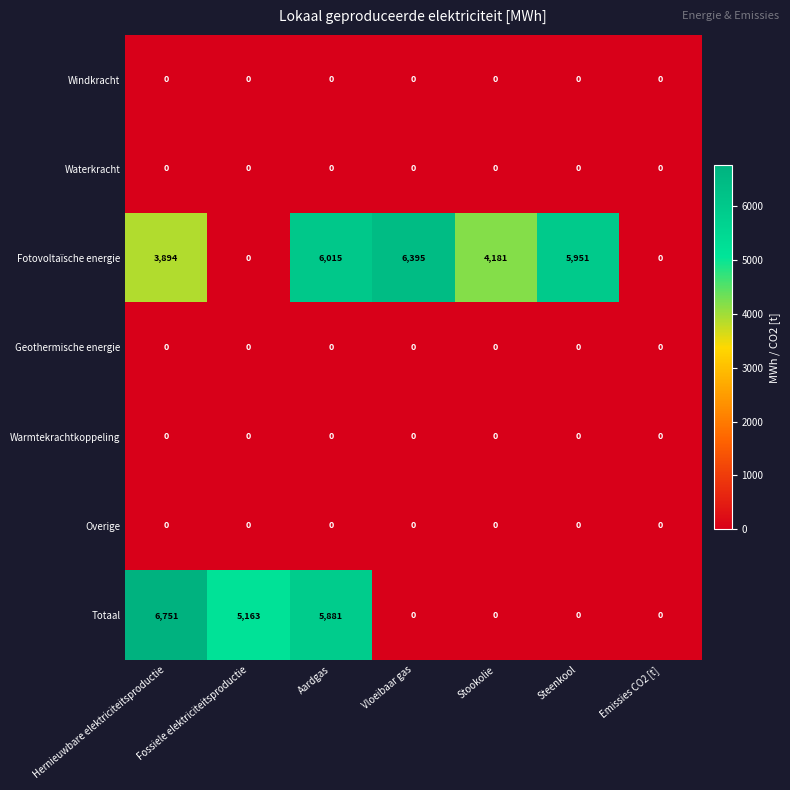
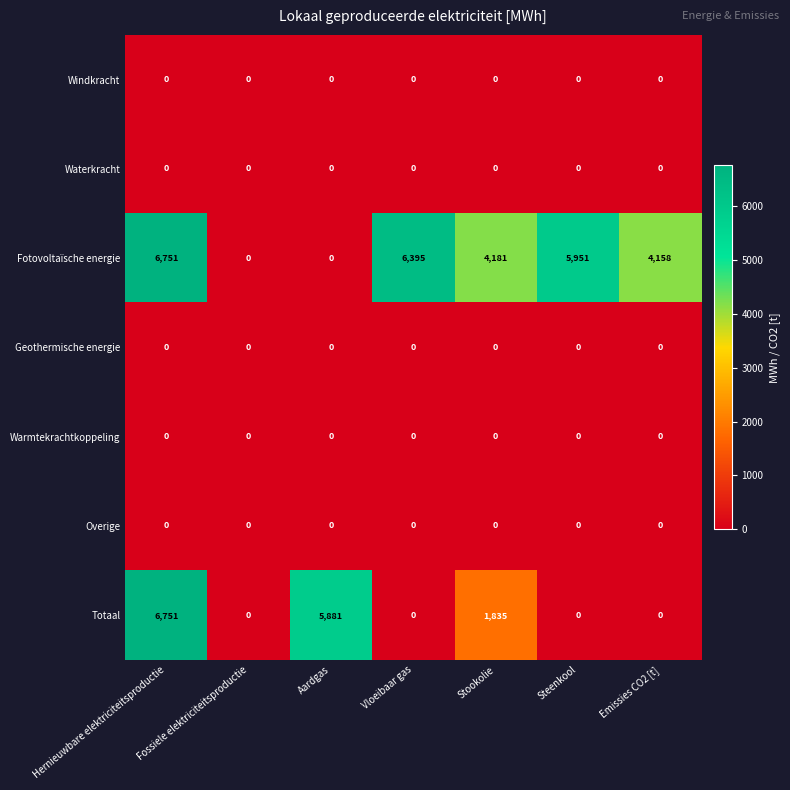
  {
    "Windkracht": {
      "Hernieuwbare elektriciteitsproductie": "0",
      "Fossiele elektriciteitsproductie": "0",
      "Aardgas": "0",
      "Vloeibaar gas": "0",
      "Stookolie": "0",
      "Steenkool": "0",
      "Emissies CO2 [t]": "0"
    },
    "Waterkracht": {
      "Hernieuwbare elektriciteitsproductie": "0",
      "Fossiele elektriciteitsproductie": "0",
      "Aardgas": "0",
      "Vloeibaar gas": "0",
      "Stookolie": "0",
      "Steenkool": "0",
      "Emissies CO2 [t]": "0"
    },
    "Fotovoltaïsche energie": {
-     "Hernieuwbare elektriciteitsproductie": "3,894",
+     "Hernieuwbare elektriciteitsproductie": "6,751",
      "Fossiele elektriciteitsproductie": "0",
-     "Aardgas": "6,015",
+     "Aardgas": "0",
      "Vloeibaar gas": "6,395",
      "Stookolie": "4,181",
      "Steenkool": "5,951",
-     "Emissies CO2 [t]": "0"
+     "Emissies CO2 [t]": "4,158"
    },
    "Geothermische energie": {
      "Hernieuwbare elektriciteitsproductie": "0",
      "Fossiele elektriciteitsproductie": "0",
      "Aardgas": "0",
      "Vloeibaar gas": "0",
      "Stookolie": "0",
      "Steenkool": "0",
      "Emissies CO2 [t]": "0"
    },
    "Warmtekrachtkoppeling": {
      "Hernieuwbare elektriciteitsproductie": "0",
      "Fossiele elektriciteitsproductie": "0",
      "Aardgas": "0",
      "Vloeibaar gas": "0",
      "Stookolie": "0",
      "Steenkool": "0",
      "Emissies CO2 [t]": "0"
    },
    "Overige": {
      "Hernieuwbare elektriciteitsproductie": "0",
      "Fossiele elektriciteitsproductie": "0",
      "Aardgas": "0",
      "Vloeibaar gas": "0",
      "Stookolie": "0",
      "Steenkool": "0",
      "Emissies CO2 [t]": "0"
    },
    "Totaal": {
      "Hernieuwbare elektriciteitsproductie": "6,751",
-     "Fossiele elektriciteitsproductie": "5,163",
+     "Fossiele elektriciteitsproductie": "0",
      "Aardgas": "5,881",
      "Vloeibaar gas": "0",
-     "Stookolie": "0",
+     "Stookolie": "1,835",
      "Steenkool": "0",
      "Emissies CO2 [t]": "0"
    }
  }
